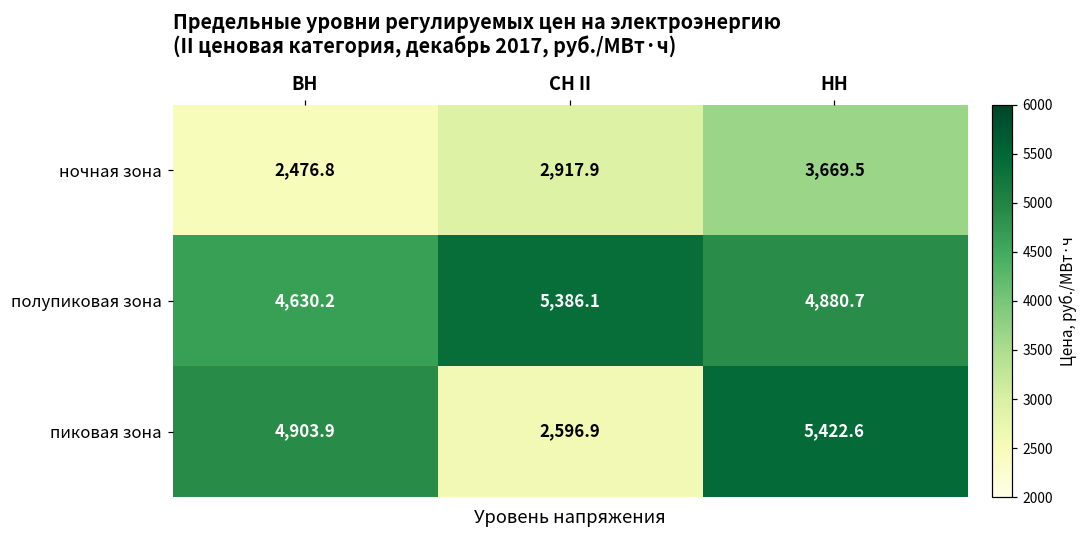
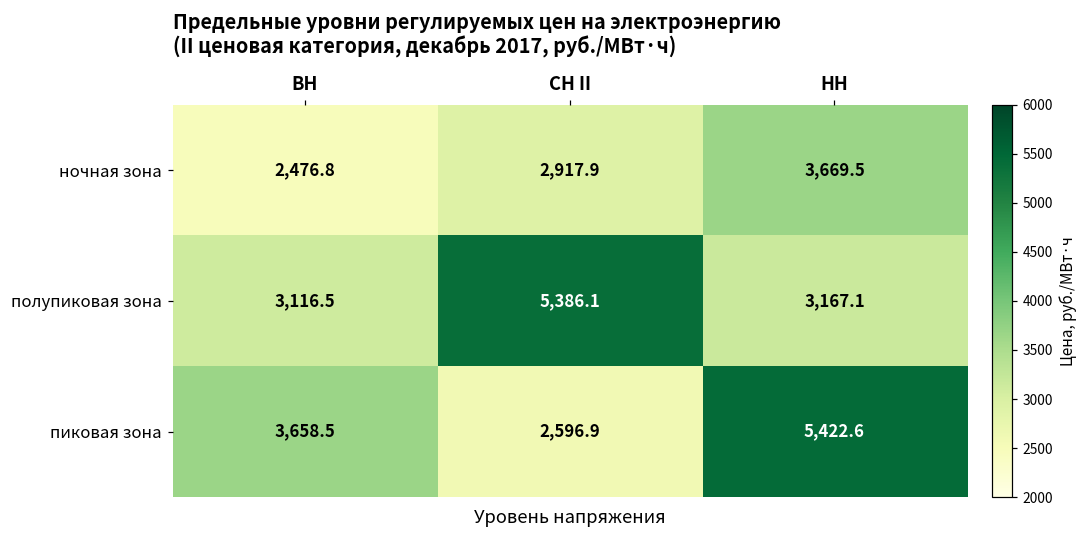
  {
    "ночная зона": {
      "ВН": "2,476.8",
      "СН II": "2,917.9",
      "НН": "3,669.5"
    },
    "полупиковая зона": {
-     "ВН": "4,630.2",
+     "ВН": "3,116.5",
      "СН II": "5,386.1",
-     "НН": "4,880.7"
+     "НН": "3,167.1"
    },
    "пиковая зона": {
-     "ВН": "4,903.9",
+     "ВН": "3,658.5",
      "СН II": "2,596.9",
      "НН": "5,422.6"
    }
  }
